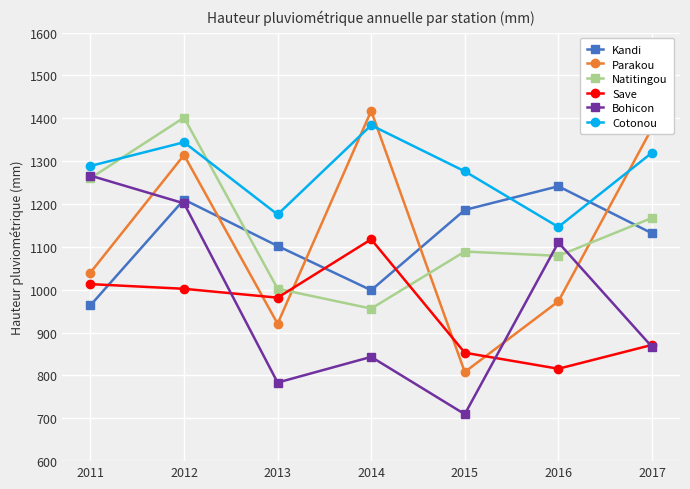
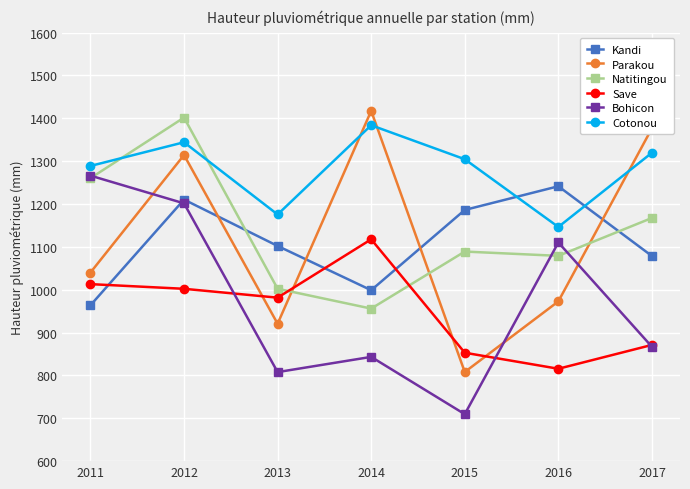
  {
    "Kandi": {
      "2011": 960,
      "2012": 1210,
      "2013": 1100,
      "2014": 1000,
      "2015": 1190,
      "2016": 1240,
-     "2017": 1130
+     "2017": 1080
    },
    "Parakou": {
      "2011": 1040,
      "2012": 1310,
      "2013": 920,
      "2014": 1420,
      "2015": 810,
      "2016": 970
    },
    "Natitingou": {
      "2011": 1260,
      "2012": 1400,
      "2013": 1000,
      "2014": 960,
      "2015": 1090,
      "2016": 1080,
      "2017": 1170
    },
    "Save": {
      "2011": 1010,
      "2012": 1000,
      "2013": 980,
      "2014": 1120,
      "2015": 850,
      "2016": 820
    },
    "Bohicon": {
      "2011": 1270,
      "2012": 1200,
-     "2013": 780,
+     "2013": 810,
      "2014": 840,
      "2015": 710,
      "2016": 1110
    },
    "Cotonou": {
      "2011": 1290,
      "2012": 1340,
      "2013": 1180,
      "2014": 1380,
-     "2015": 1280,
+     "2015": 1300,
      "2016": 1150,
      "2017": 1320
    }
  }
